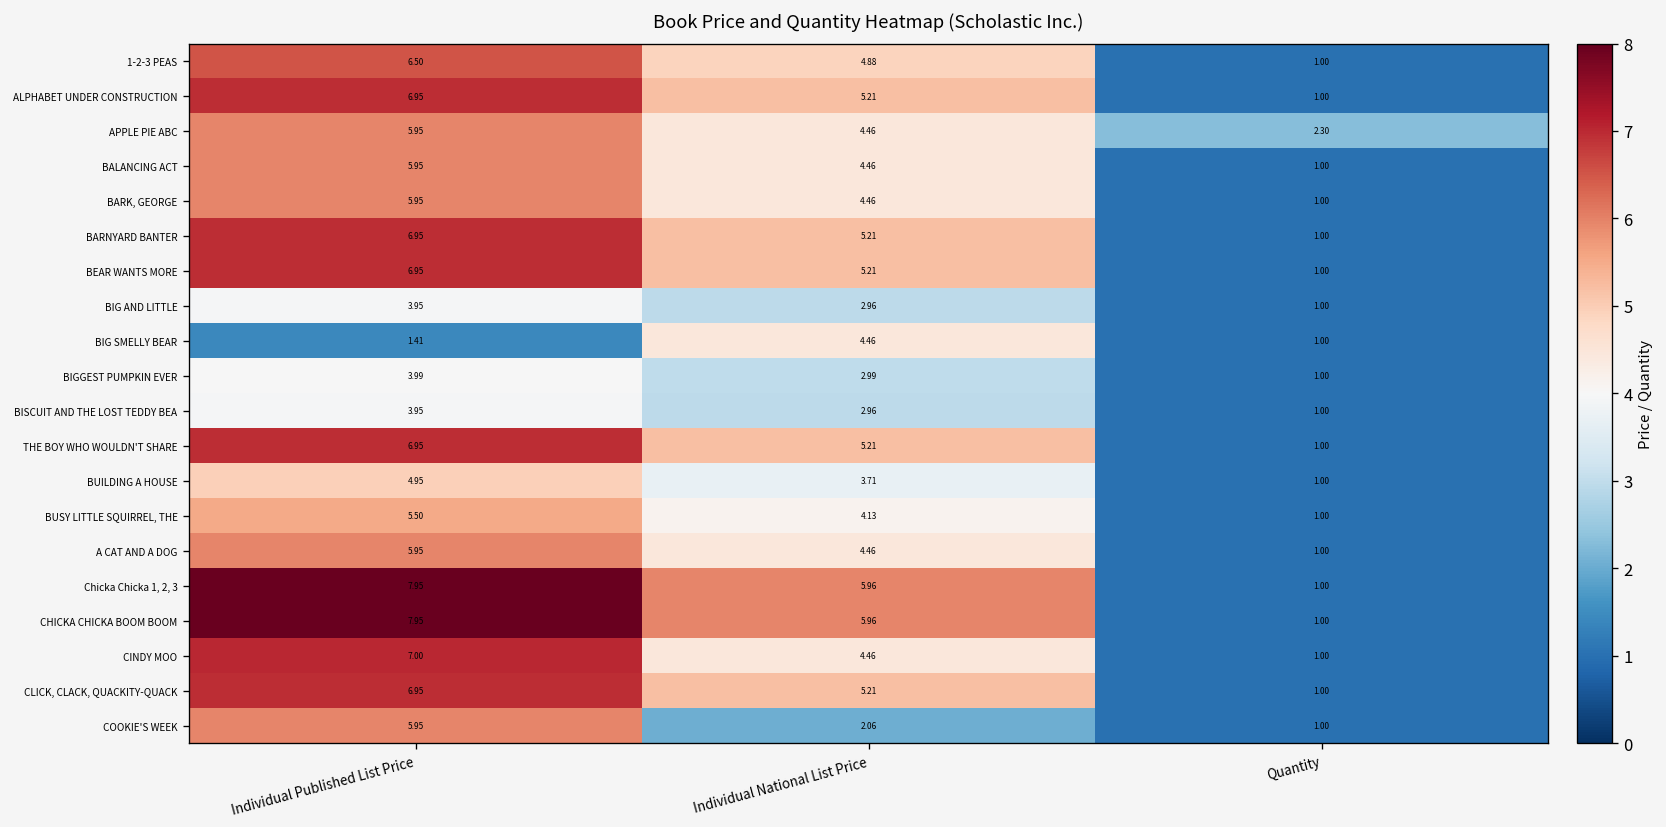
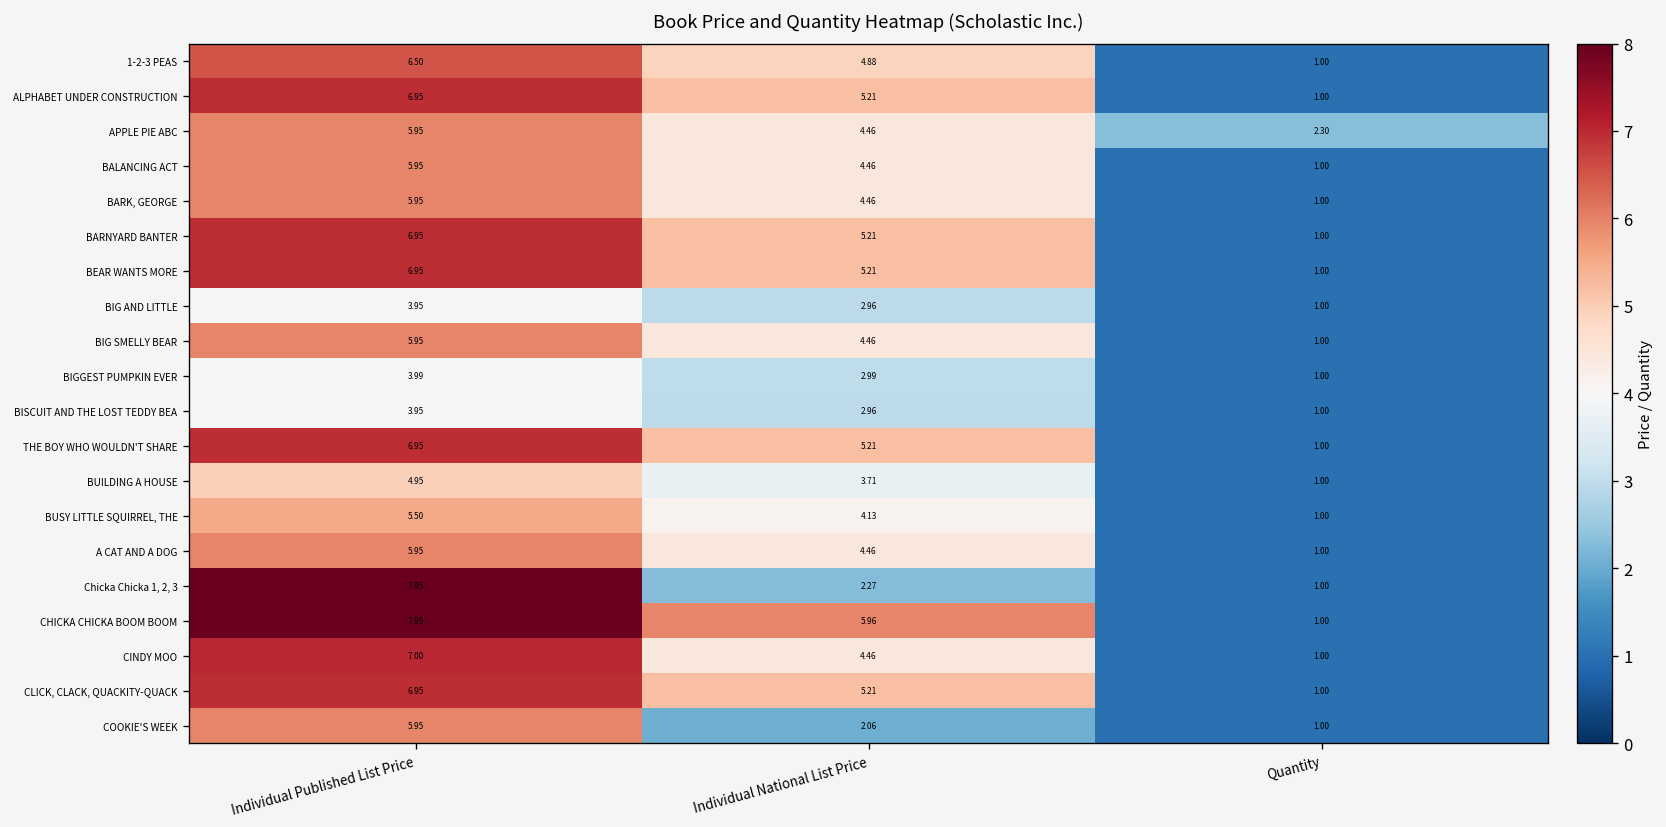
  {
    "1-2-3 PEAS": {
      "Individual Published List Price": 6.50,
      "Individual National List Price": 4.88,
      "Quantity": 1.00
    },
    "ALPHABET UNDER CONSTRUCTION": {
      "Individual Published List Price": 6.95,
      "Individual National List Price": 5.21,
      "Quantity": 1.00
    },
    "APPLE PIE ABC": {
      "Individual Published List Price": 5.95,
      "Individual National List Price": 4.46,
      "Quantity": 2.30
    },
    "BALANCING ACT": {
      "Individual Published List Price": 5.95,
      "Individual National List Price": 4.46,
      "Quantity": 1.00
    },
    "BARK, GEORGE": {
      "Individual Published List Price": 5.95,
      "Individual National List Price": 4.46,
      "Quantity": 1.00
    },
    "BARNYARD BANTER": {
      "Individual Published List Price": 6.95,
      "Individual National List Price": 5.21,
      "Quantity": 1.00
    },
    "BEAR WANTS MORE": {
      "Individual Published List Price": 6.95,
      "Individual National List Price": 5.21,
      "Quantity": 1.00
    },
    "BIG AND LITTLE": {
      "Individual Published List Price": 3.95,
      "Individual National List Price": 2.96,
      "Quantity": 1.00
    },
    "BIG SMELLY BEAR": {
-     "Individual Published List Price": 1.41,
+     "Individual Published List Price": 5.95,
      "Individual National List Price": 4.46,
      "Quantity": 1.00
    },
    "BIGGEST PUMPKIN EVER": {
      "Individual Published List Price": 3.99,
      "Individual National List Price": 2.99,
      "Quantity": 1.00
    },
    "BISCUIT AND THE LOST TEDDY BEA": {
      "Individual Published List Price": 3.95,
      "Individual National List Price": 2.96,
      "Quantity": 1.00
    },
    "THE BOY WHO WOULDN'T SHARE": {
      "Individual Published List Price": 6.95,
      "Individual National List Price": 5.21,
      "Quantity": 1.00
    },
    "BUILDING A HOUSE": {
      "Individual Published List Price": 4.95,
      "Individual National List Price": 3.71,
      "Quantity": 1.00
    },
    "BUSY LITTLE SQUIRREL, THE": {
      "Individual Published List Price": 5.50,
      "Individual National List Price": 4.13,
      "Quantity": 1.00
    },
    "A CAT AND A DOG": {
      "Individual Published List Price": 5.95,
      "Individual National List Price": 4.46,
      "Quantity": 1.00
    },
    "Chicka Chicka 1, 2, 3": {
      "Individual Published List Price": 7.95,
-     "Individual National List Price": 5.96,
+     "Individual National List Price": 2.27,
      "Quantity": 1.00
    },
    "CHICKA CHICKA BOOM BOOM": {
      "Individual Published List Price": 7.95,
      "Individual National List Price": 5.96,
      "Quantity": 1.00
    },
    "CINDY MOO": {
      "Individual Published List Price": 7.00,
      "Individual National List Price": 4.46,
      "Quantity": 1.00
    },
    "CLICK, CLACK, QUACKITY-QUACK": {
      "Individual Published List Price": 6.95,
      "Individual National List Price": 5.21,
      "Quantity": 1.00
    },
    "COOKIE'S WEEK": {
      "Individual Published List Price": 5.95,
      "Individual National List Price": 2.06,
      "Quantity": 1.00
    }
  }
